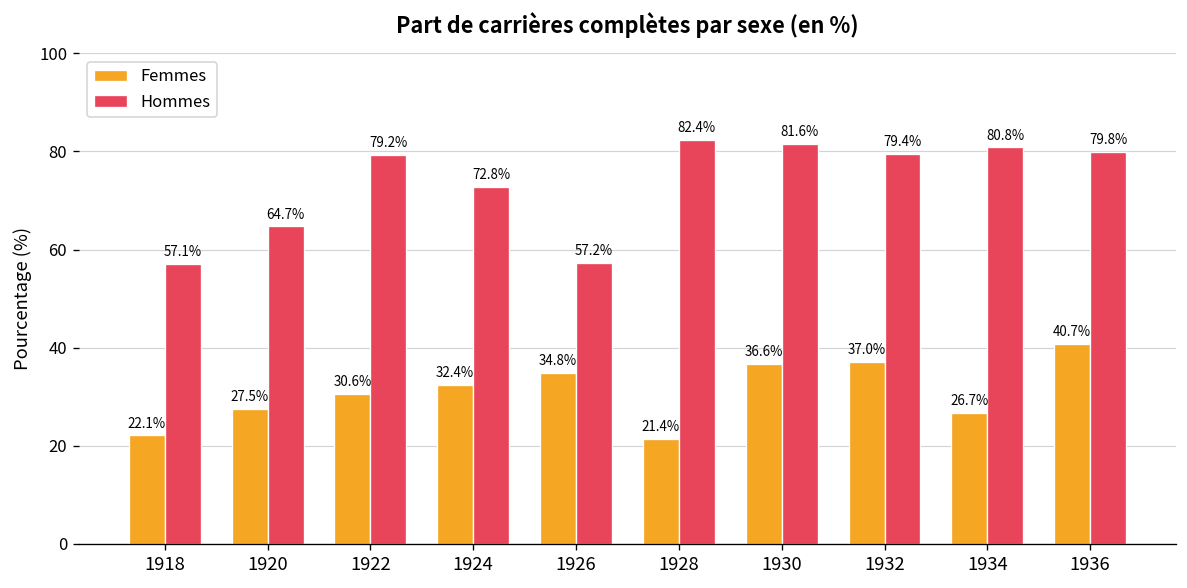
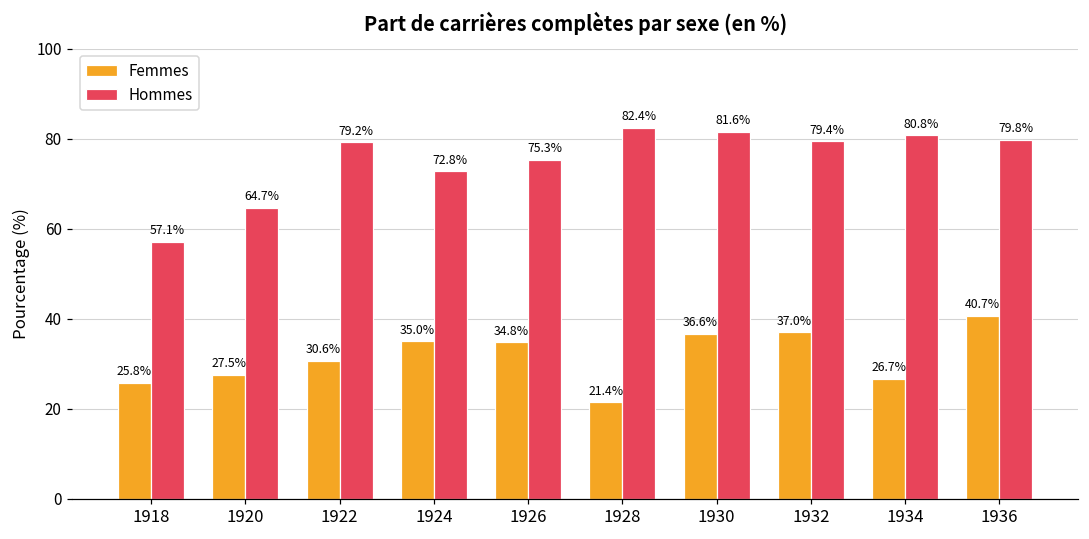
  {
    "Femmes": {
-     "1918": "22.1%",
+     "1918": "25.8%",
      "1920": "27.5%",
      "1922": "30.6%",
-     "1924": "32.4%",
+     "1924": "35.0%",
      "1926": "34.8%",
      "1928": "21.4%",
      "1930": "36.6%",
      "1932": "37.0%",
      "1934": "26.7%",
      "1936": "40.7%"
    },
    "Hommes": {
      "1918": "57.1%",
      "1920": "64.7%",
      "1922": "79.2%",
      "1924": "72.8%",
-     "1926": "57.2%",
+     "1926": "75.3%",
      "1928": "82.4%",
      "1930": "81.6%",
      "1932": "79.4%",
      "1934": "80.8%",
      "1936": "79.8%"
    }
  }
